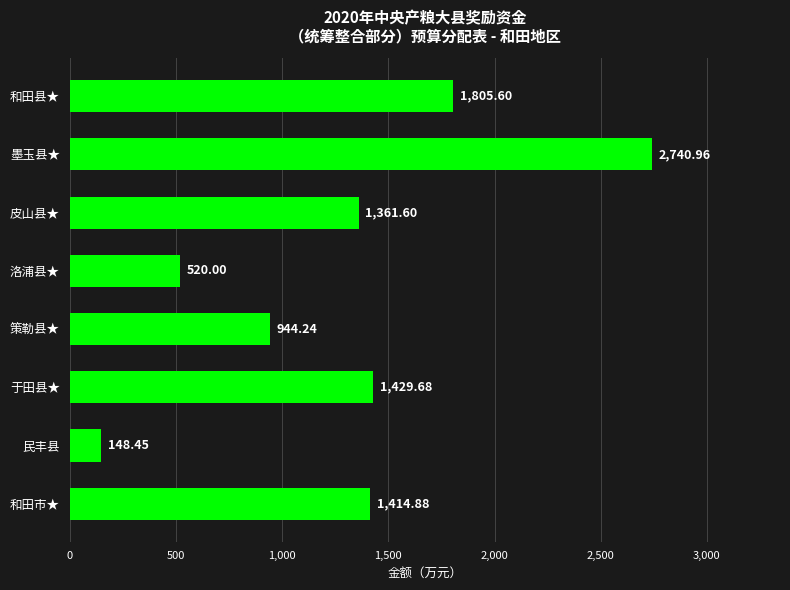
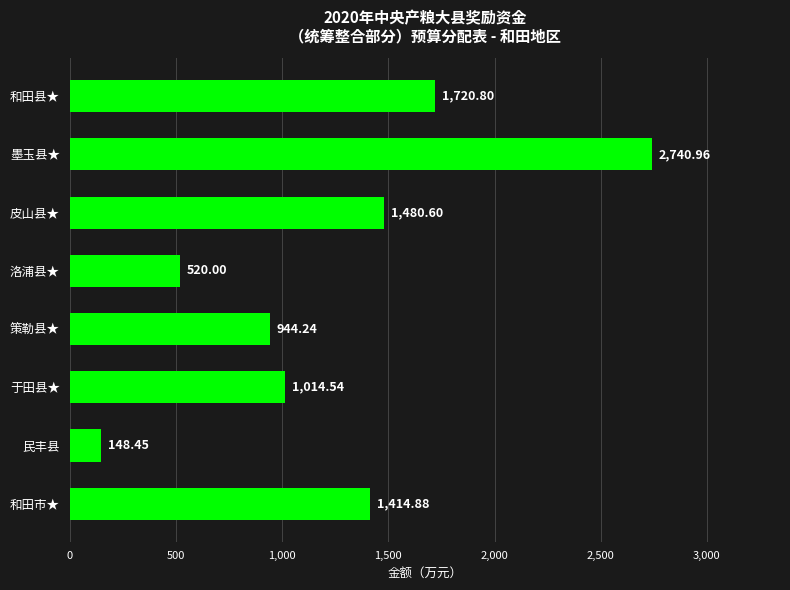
  {
-   "和田县★": "1,805.60",
+   "和田县★": "1,720.80",
    "墨玉县★": "2,740.96",
-   "皮山县★": "1,361.60",
+   "皮山县★": "1,480.60",
    "洛浦县★": "520.00",
    "策勒县★": "944.24",
-   "于田县★": "1,429.68",
+   "于田县★": "1,014.54",
    "民丰县": "148.45",
    "和田市★": "1,414.88"
  }
